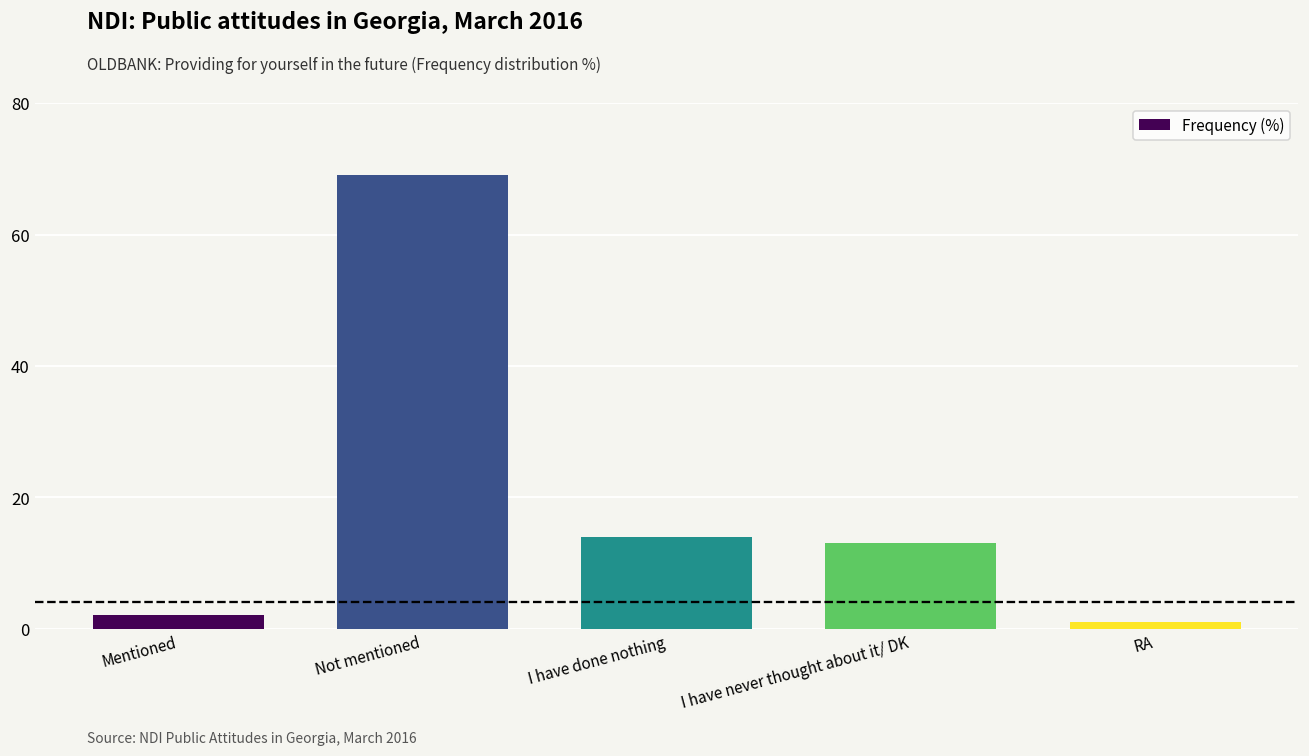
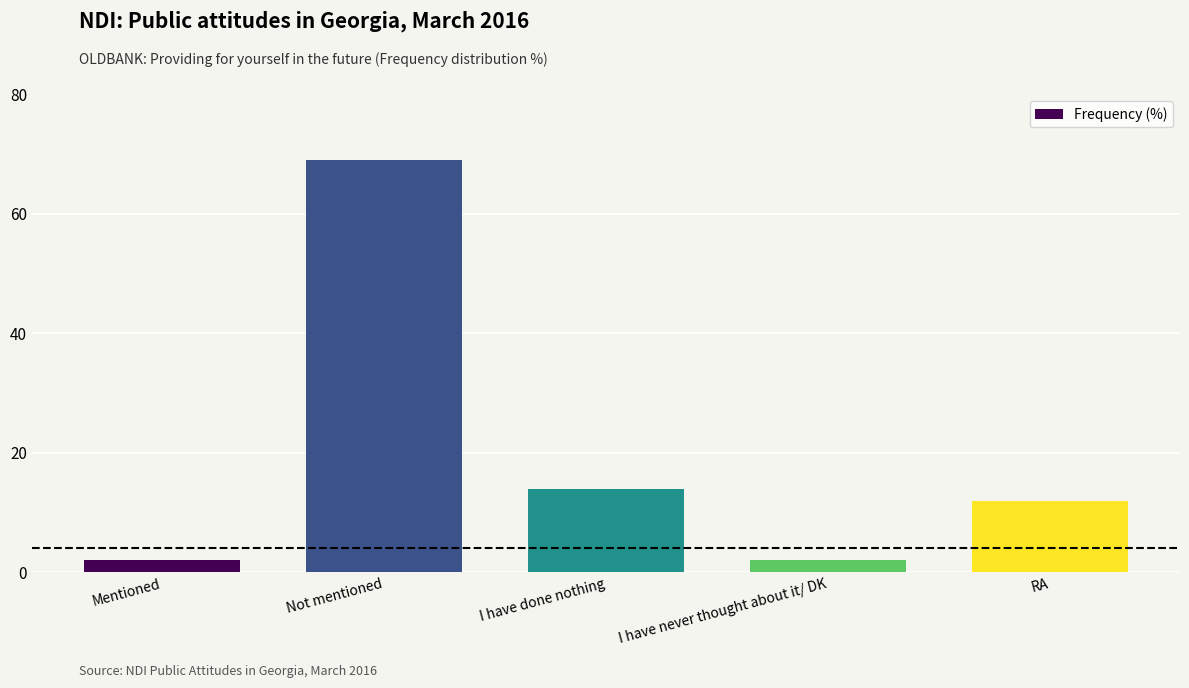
  {
    "Mentioned": 2,
    "Not mentioned": 69,
    "I have done nothing": 14,
-   "I have never thought about it/ DK": 13,
-   "RA": 1
+   "I have never thought about it/ DK": 2,
+   "RA": 12
  }
